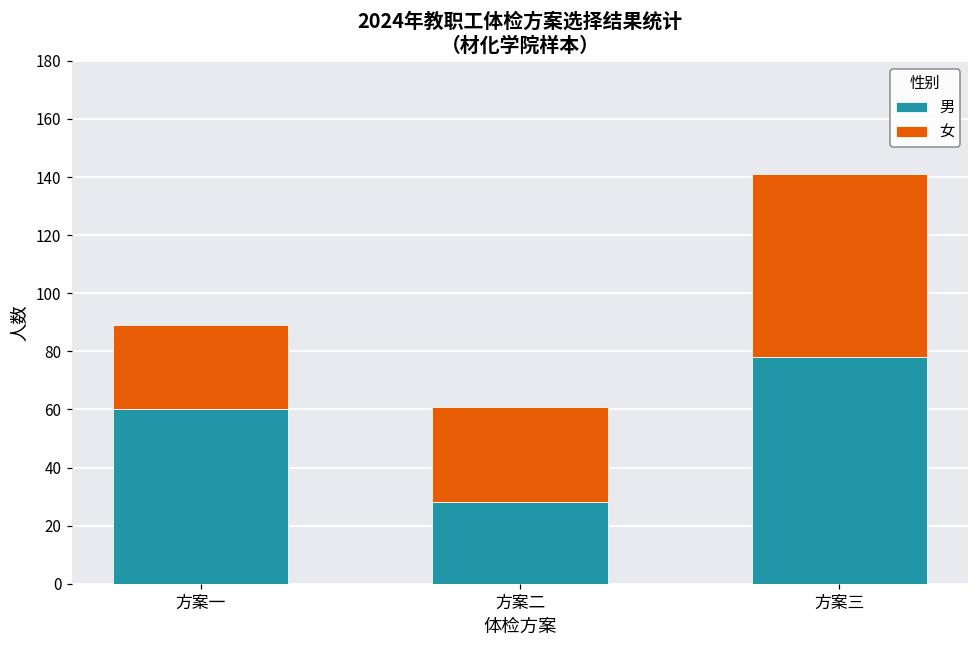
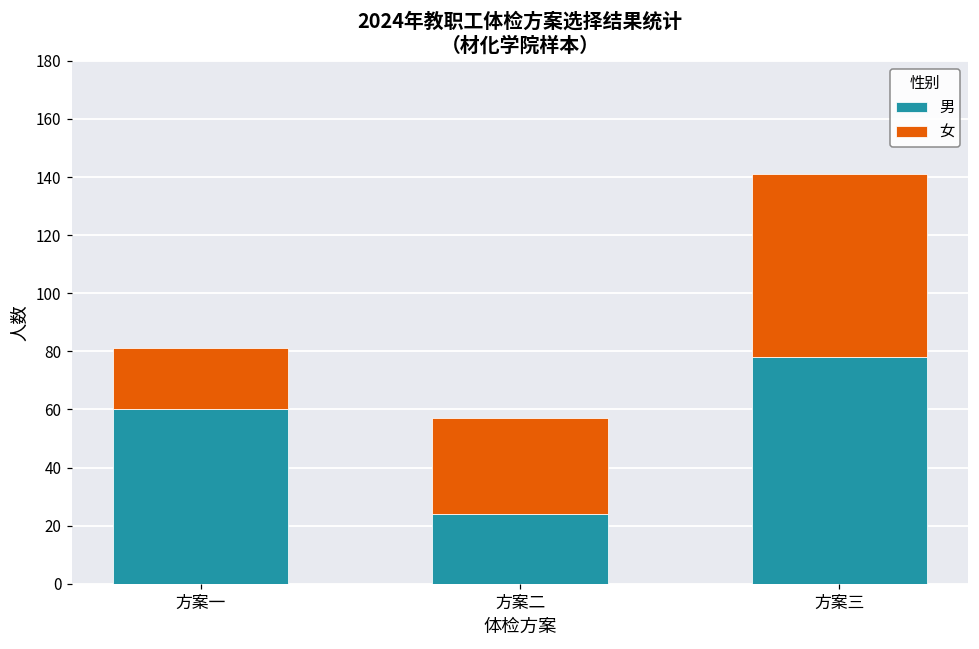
  {
    "男": {
      "方案一": 60,
-     "方案二": 28,
+     "方案二": 24,
      "方案三": 78
    },
    "女": {
-     "方案一": 29,
+     "方案一": 21,
      "方案二": 33,
      "方案三": 63
    }
  }
